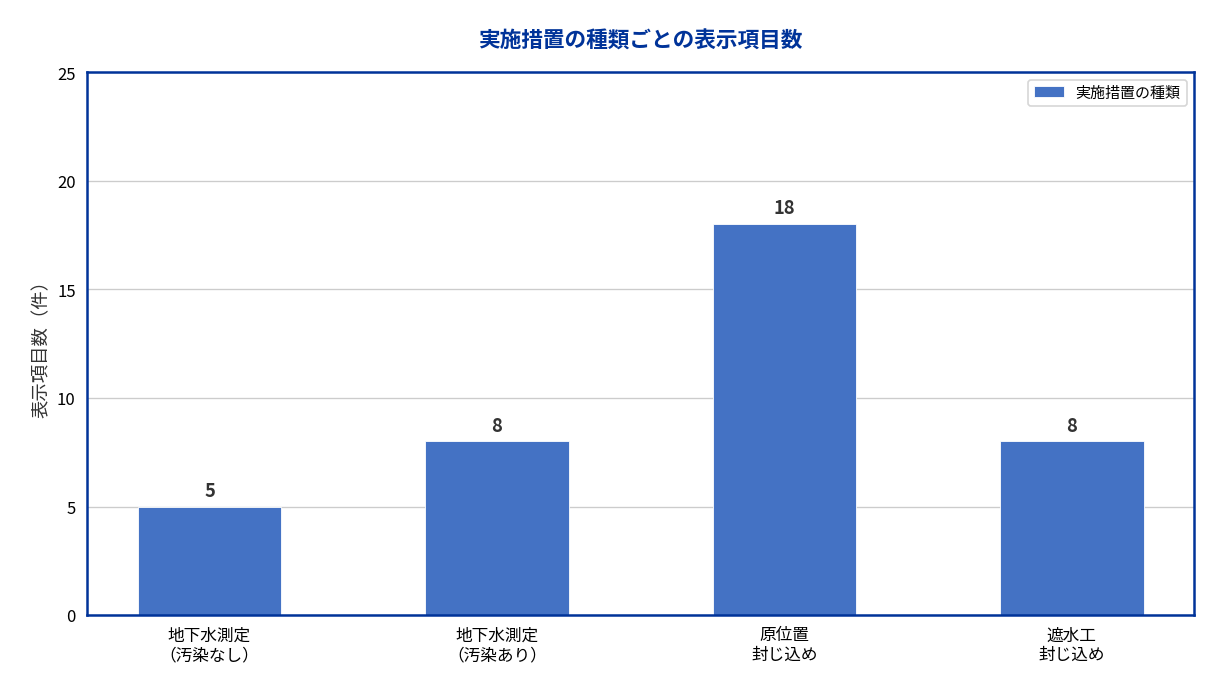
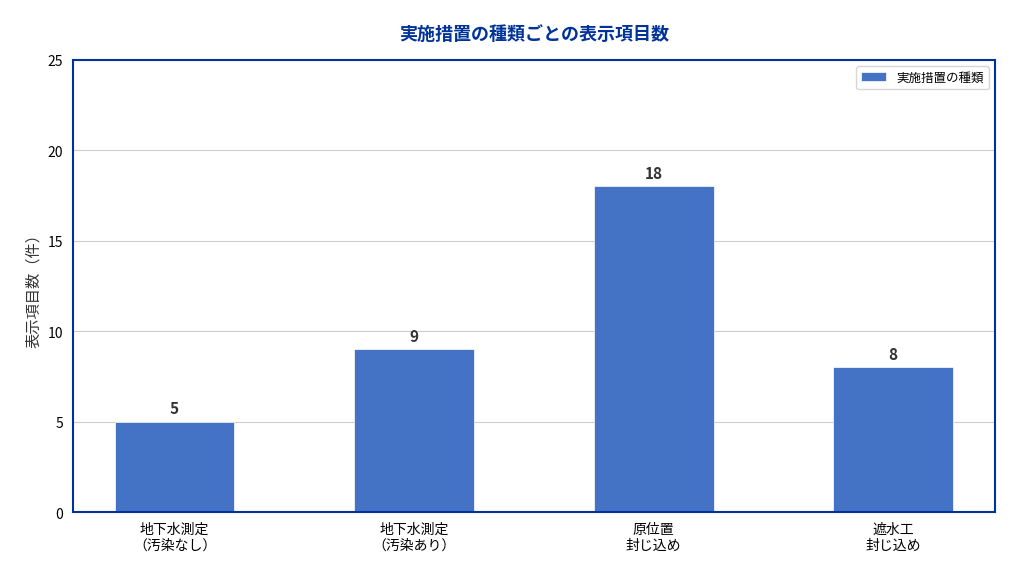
  {
    "地下水測定 （汚染なし）": 5,
-   "地下水測定 （汚染あり）": 8,
+   "地下水測定 （汚染あり）": 9,
    "原位置 封じ込め": 18,
    "遮水工 封じ込め": 8
  }
